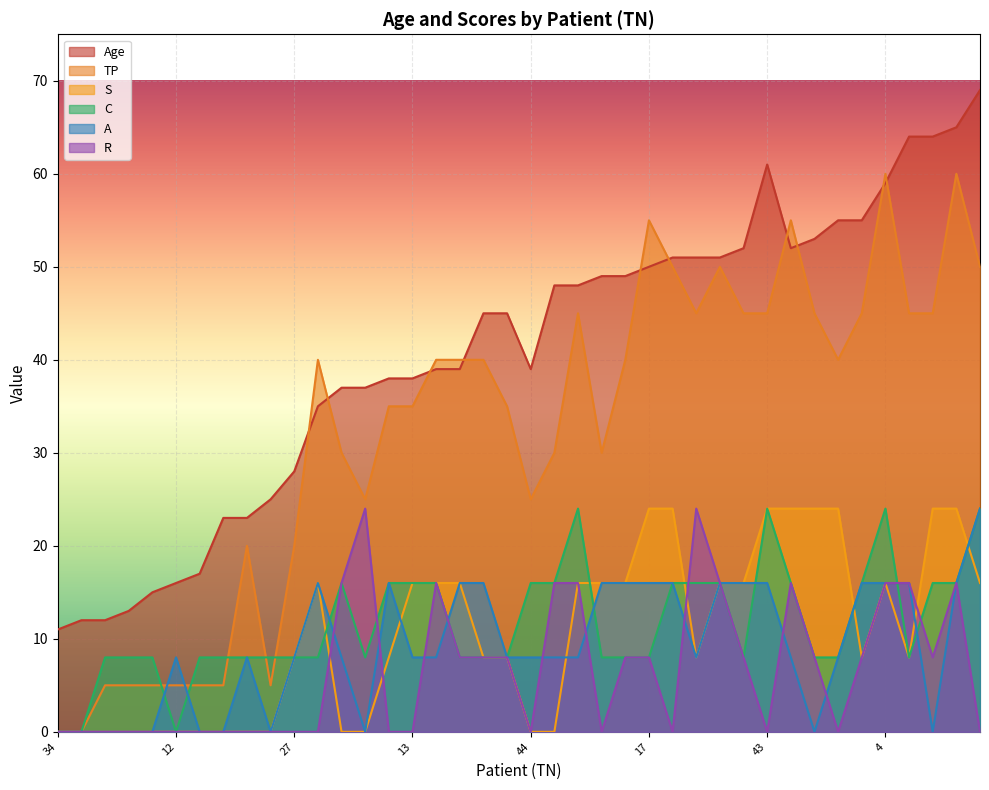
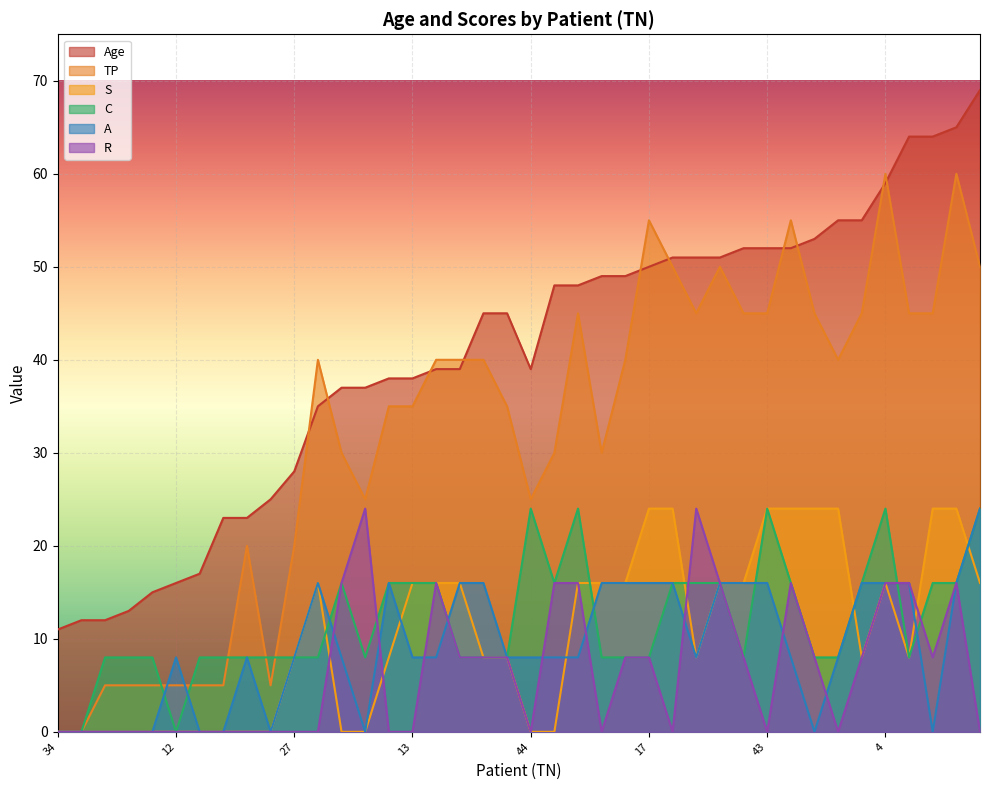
  {
    "Age": {
      "44": 39,
-     "43": 61
+     "43": 52
    },
    "C": {
-     "44": 16
+     "44": 24
    },
    "A": {
      "44": 8,
      "43": 16
    },
    "R": {
      "43": 0
    }
  }
